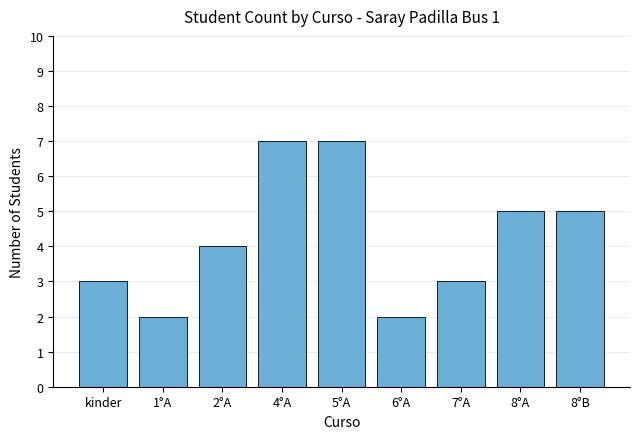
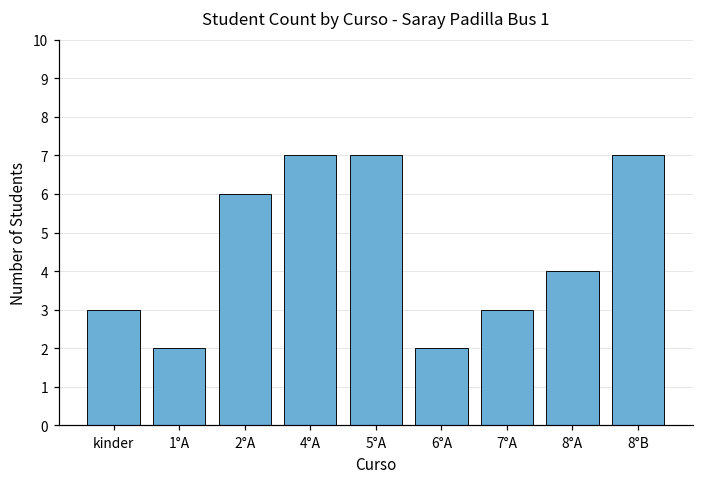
  {
    "kinder": 3,
    "1°A": 2,
-   "2°A": 4,
+   "2°A": 6,
    "4°A": 7,
    "5°A": 7,
    "6°A": 2,
    "7°A": 3,
-   "8°A": 5,
-   "8°B": 5
+   "8°A": 4,
+   "8°B": 7
  }
